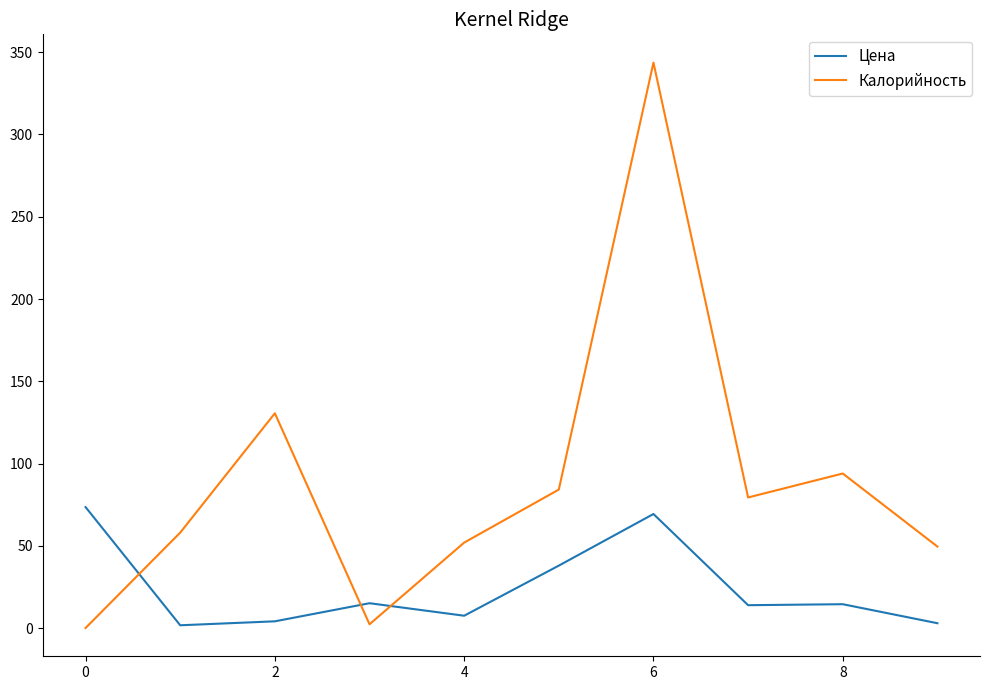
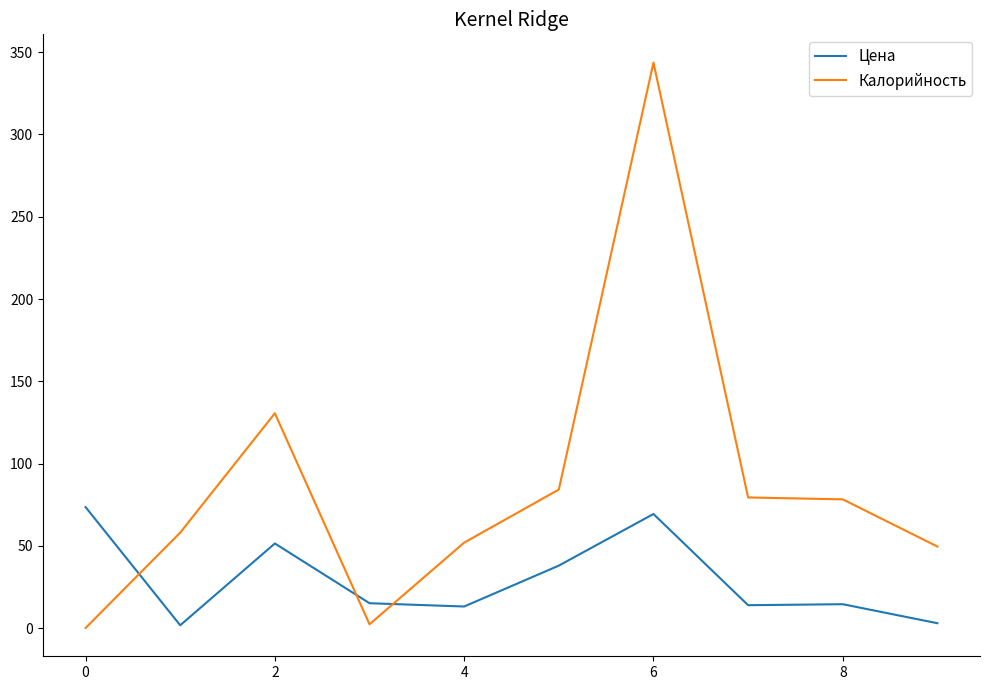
  {
    "Цена": {
      "0": 74,
-     "2": 4,
-     "4": 8,
+     "2": 52,
+     "4": 13,
      "6": 69,
      "8": 15
    },
    "Калорийность": {
      "0": 0,
      "2": 131,
      "4": 52,
      "6": 344,
-     "8": 94
+     "8": 78
    }
  }
